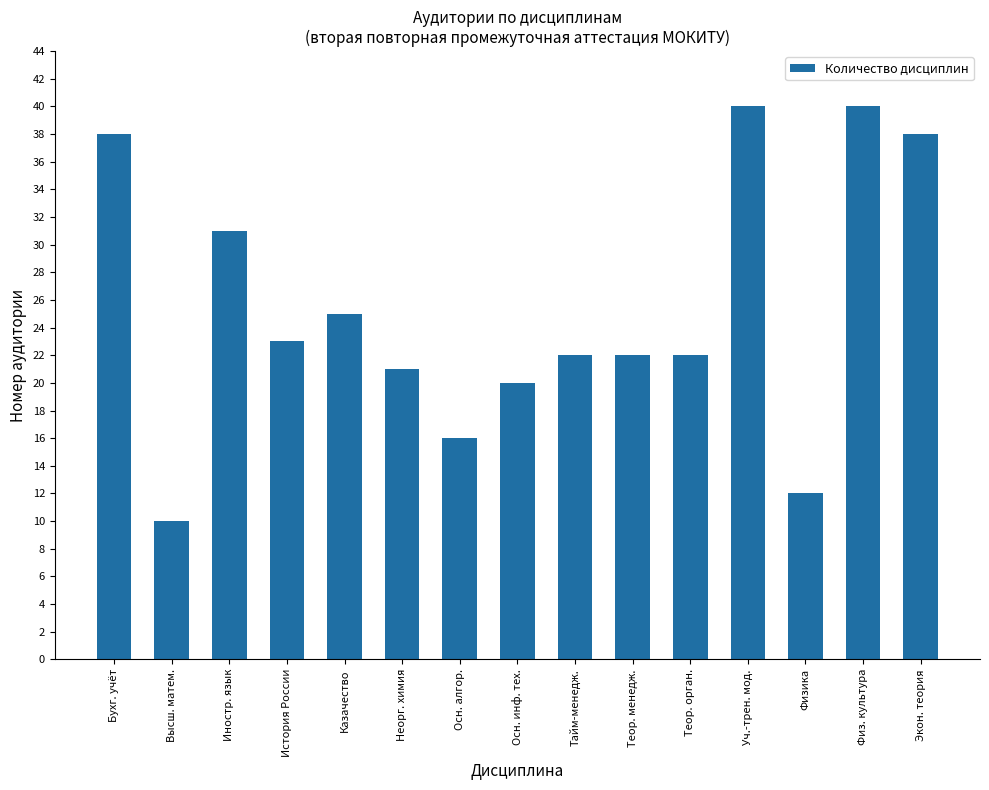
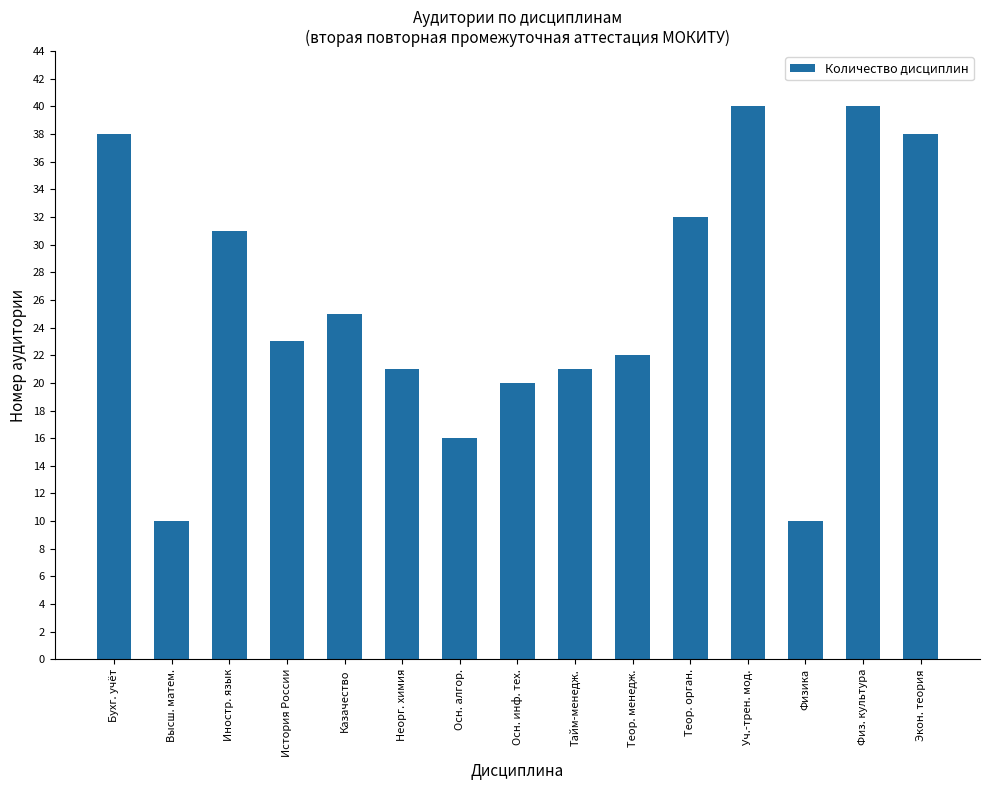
  {
    "Бухг. учёт": 38,
    "Высш. матем.": 10,
    "Иностр. язык": 31,
    "История России": 23,
    "Казачество": 25,
    "Неорг. химия": 21,
    "Осн. алгор.": 16,
    "Осн. инф. тех.": 20,
-   "Тайм-менедж.": 22,
+   "Тайм-менедж.": 21,
    "Теор. менедж.": 22,
-   "Теор. орган.": 22,
+   "Теор. орган.": 32,
    "Уч.-трен. мод.": 40,
-   "Физика": 12,
+   "Физика": 10,
    "Физ. культура": 40,
    "Экон. теория": 38
  }
